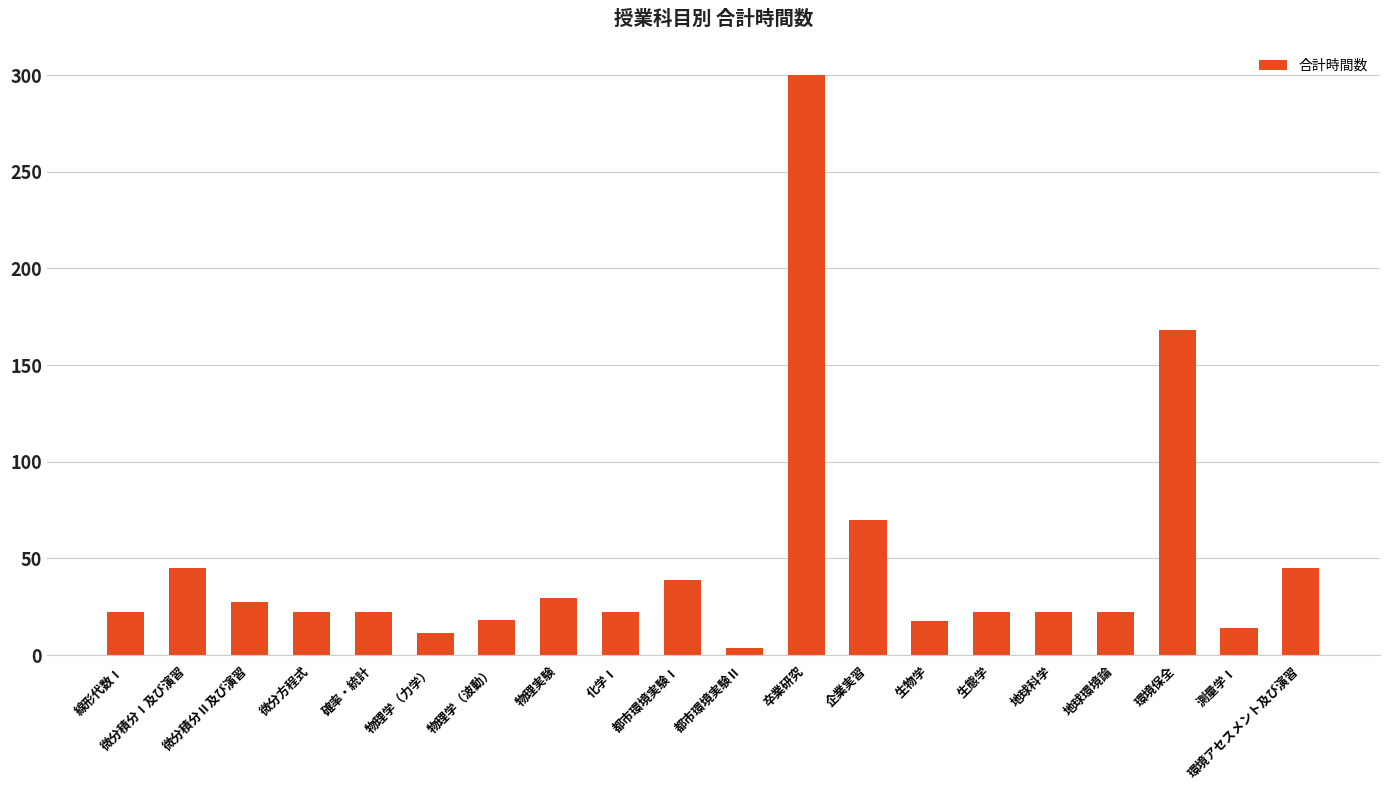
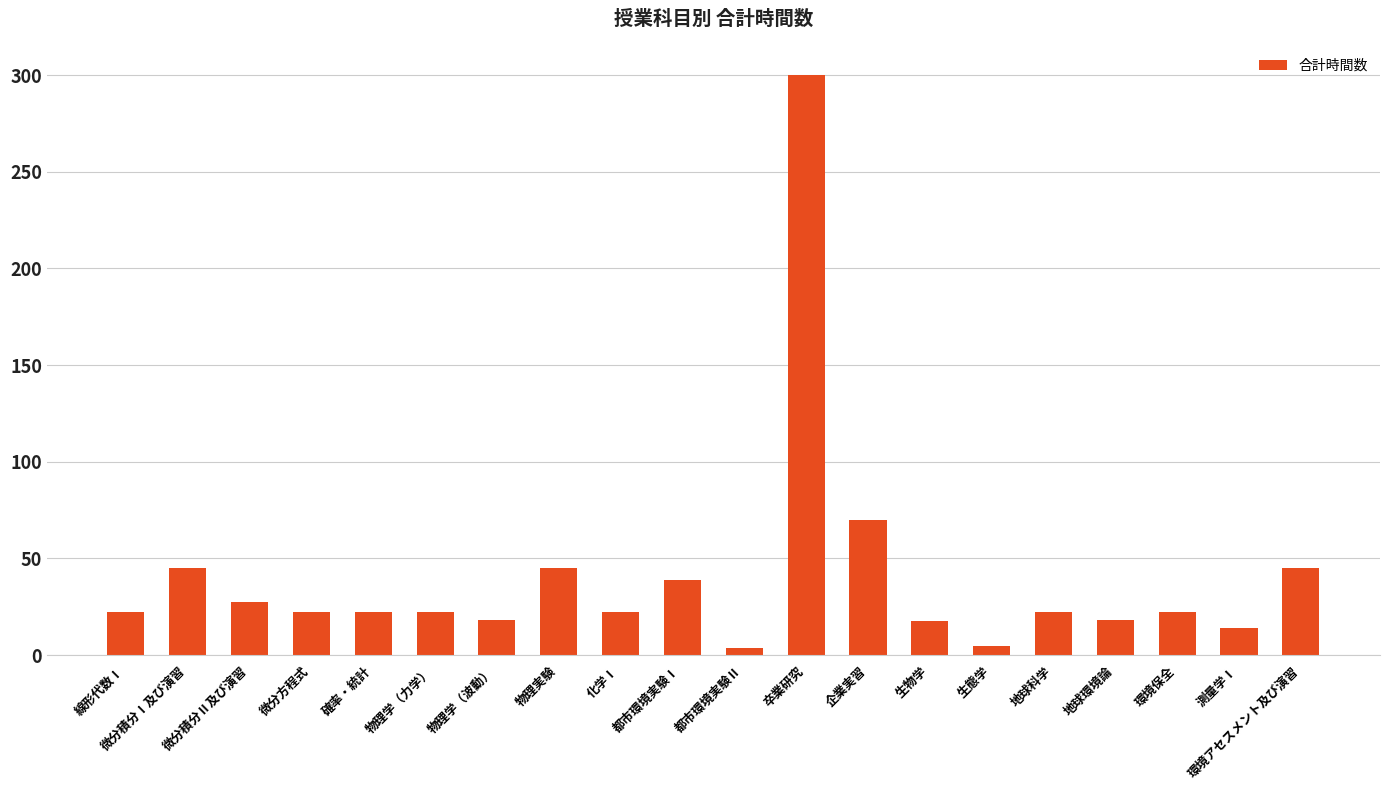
  {
    "線形代数Ⅰ": 23,
    "微分積分Ⅰ及び演習": 45,
    "微分積分Ⅱ及び演習": 27,
    "微分方程式": 23,
    "確率・統計": 23,
-   "物理学（力学）": 12,
+   "物理学（力学）": 23,
    "物理学（波動）": 18,
-   "物理実験": 30,
+   "物理実験": 45,
    "化学Ⅰ": 23,
    "都市環境実験Ⅰ": 39,
    "都市環境実験Ⅱ": 4,
    "卒業研究": 300,
    "企業実習": 70,
    "生物学": 17,
-   "生態学": 23,
+   "生態学": 5,
    "地球科学": 23,
-   "地球環境論": 23,
-   "環境保全": 168,
+   "地球環境論": 18,
+   "環境保全": 23,
    "測量学Ⅰ": 14,
    "環境アセスメント及び演習": 45
  }
